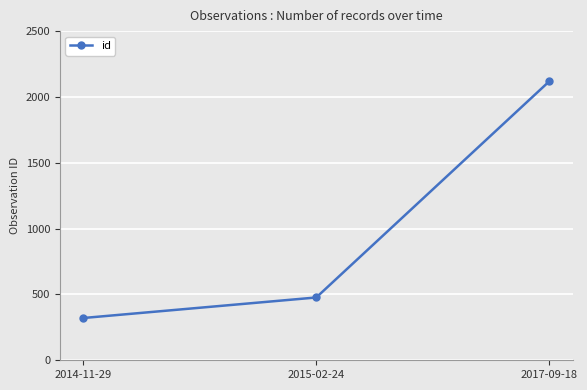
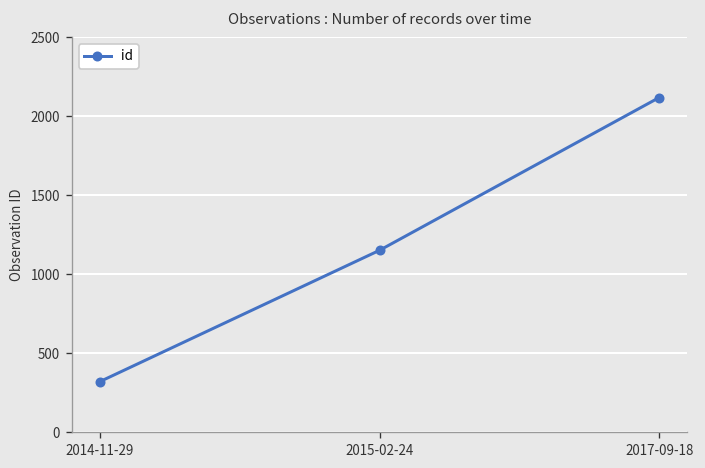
  {
    "2014-11-29": 320,
-   "2015-02-24": 480,
+   "2015-02-24": 1150,
    "2017-09-18": 2120
  }
